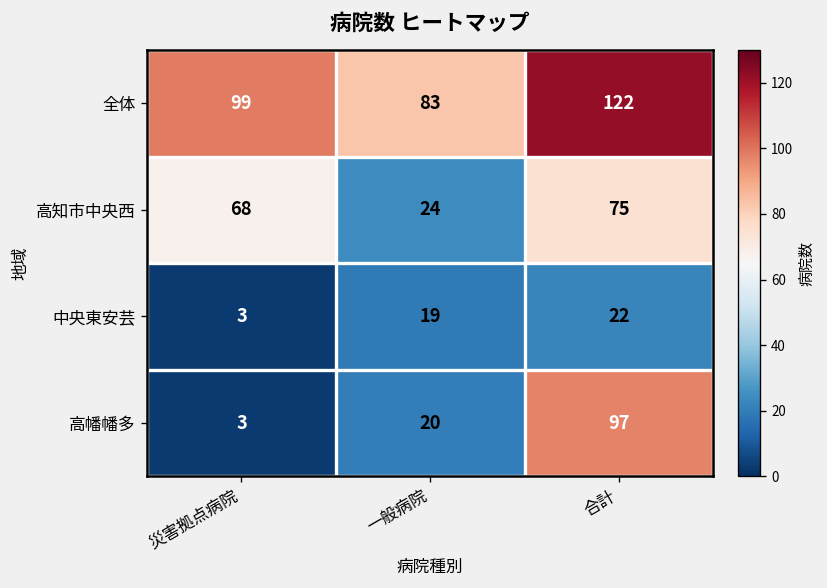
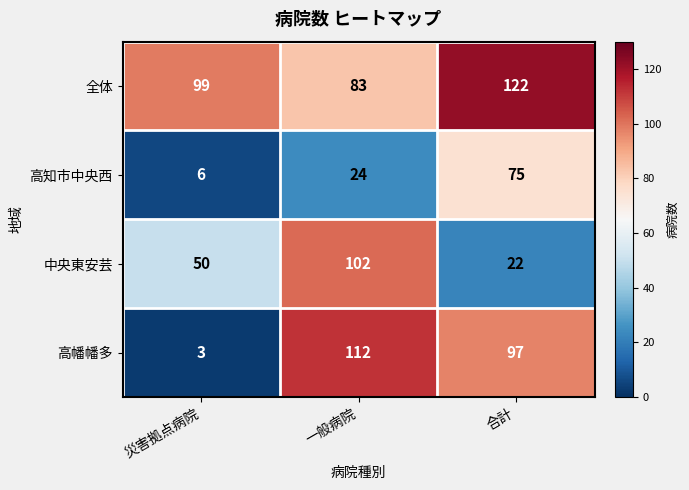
  {
    "全体": {
      "災害拠点病院": 99,
      "一般病院": 83,
      "合計": 122
    },
    "高知市中央西": {
-     "災害拠点病院": 68,
+     "災害拠点病院": 6,
      "一般病院": 24,
      "合計": 75
    },
    "中央東安芸": {
-     "災害拠点病院": 3,
-     "一般病院": 19,
+     "災害拠点病院": 50,
+     "一般病院": 102,
      "合計": 22
    },
    "高幡幡多": {
      "災害拠点病院": 3,
-     "一般病院": 20,
+     "一般病院": 112,
      "合計": 97
    }
  }
